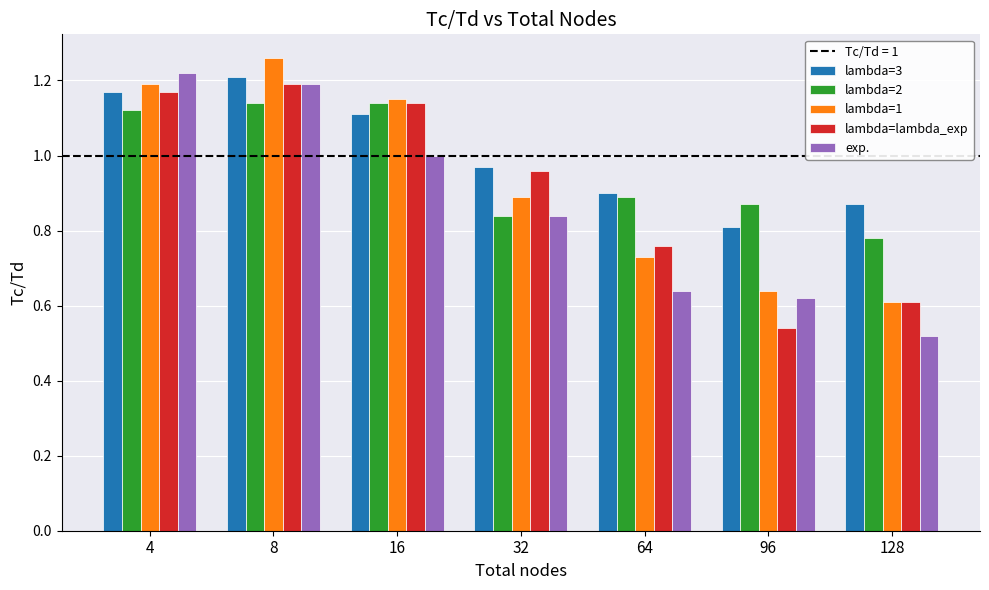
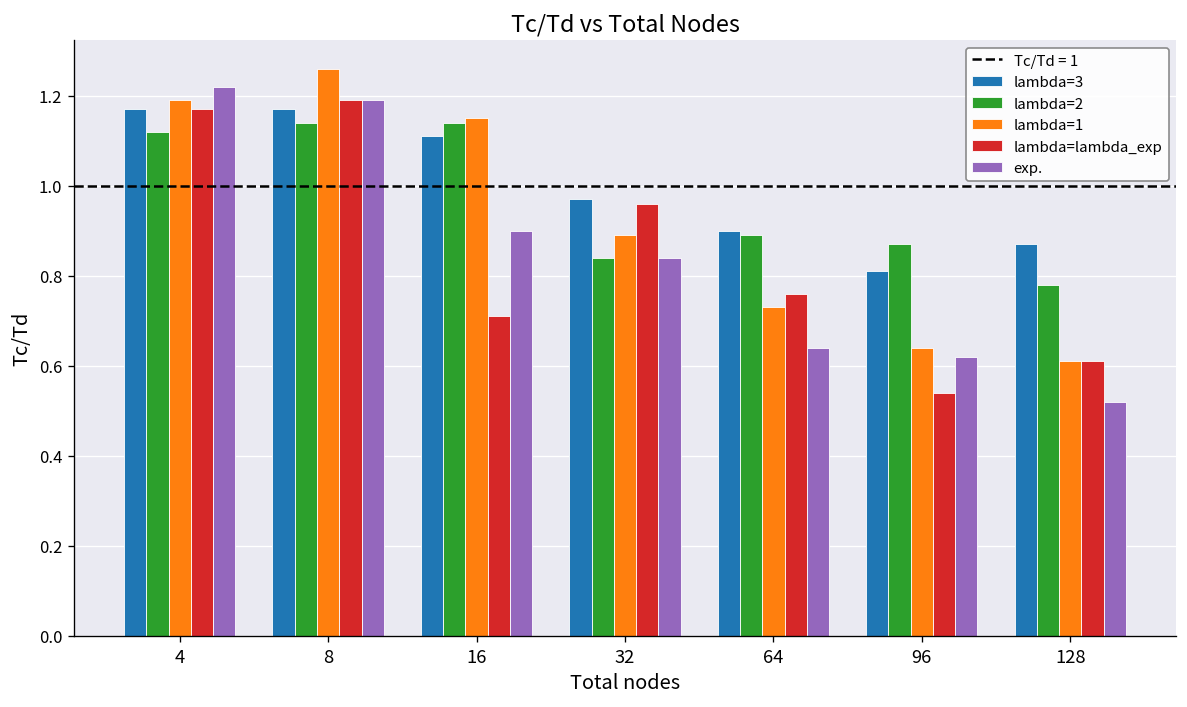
  {
    "lambda=3": {
      "4": 1.17,
-     "8": 1.21,
+     "8": 1.17,
      "16": 1.11,
      "32": 0.97,
      "64": 0.90,
      "96": 0.81,
      "128": 0.87
    },
    "lambda=2": {
      "4": 1.12,
      "8": 1.14,
      "16": 1.14,
      "32": 0.84,
      "64": 0.89,
      "96": 0.87,
      "128": 0.78
    },
    "lambda=1": {
      "4": 1.19,
      "8": 1.26,
      "16": 1.15,
      "32": 0.89,
      "64": 0.73,
      "96": 0.64,
      "128": 0.61
    },
    "lambda=lambda_exp": {
      "4": 1.17,
      "8": 1.19,
-     "16": 1.14,
+     "16": 0.71,
      "32": 0.96,
      "64": 0.76,
      "96": 0.54,
      "128": 0.61
    },
    "exp.": {
      "4": 1.22,
      "8": 1.19,
-     "16": 1.0,
+     "16": 0.9,
      "32": 0.84,
      "64": 0.64,
      "96": 0.62,
      "128": 0.52
    }
  }
